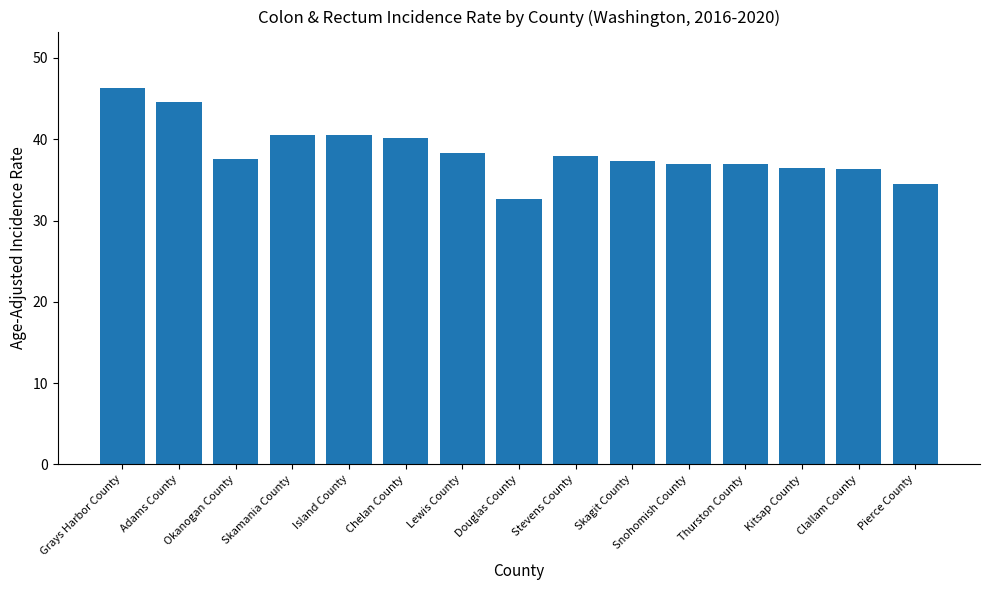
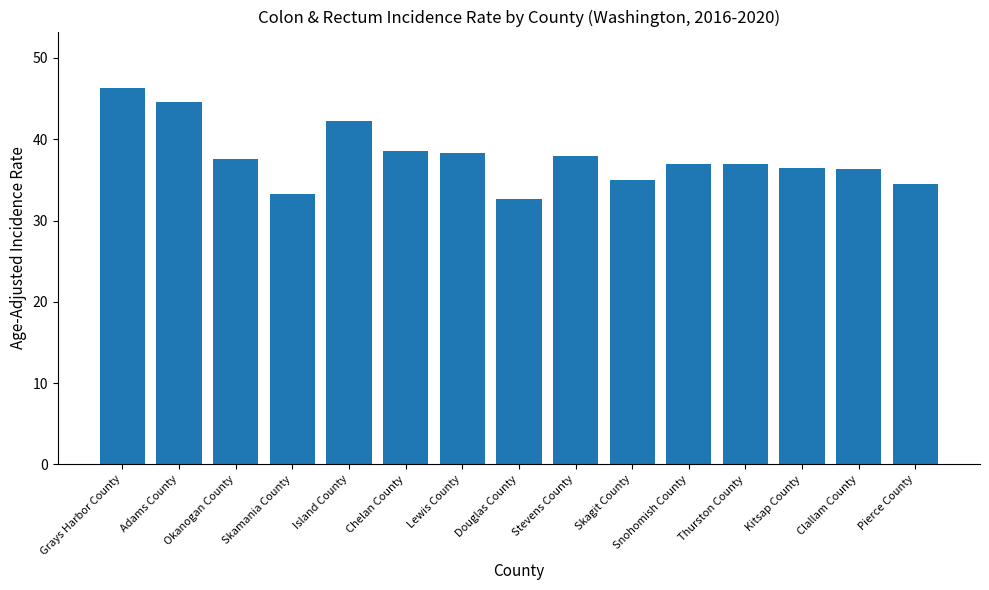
  {
    "Grays Harbor County": 46,
    "Adams County": 45,
    "Okanogan County": 38,
-   "Skamania County": 41,
-   "Island County": 41,
-   "Chelan County": 40,
+   "Skamania County": 33,
+   "Island County": 42,
+   "Chelan County": 39,
    "Lewis County": 38,
    "Douglas County": 33,
    "Stevens County": 38,
-   "Skagit County": 37,
+   "Skagit County": 35,
    "Snohomish County": 37,
    "Thurston County": 37,
    "Kitsap County": 37,
    "Clallam County": 36,
    "Pierce County": 35
  }
